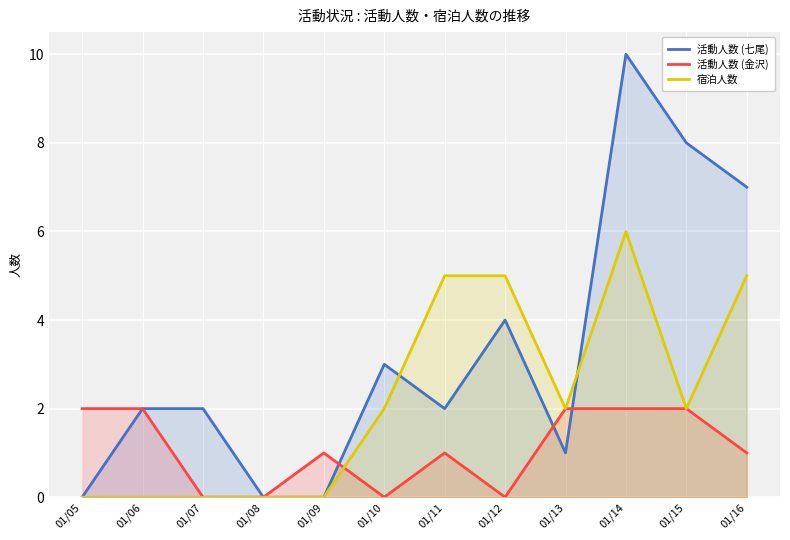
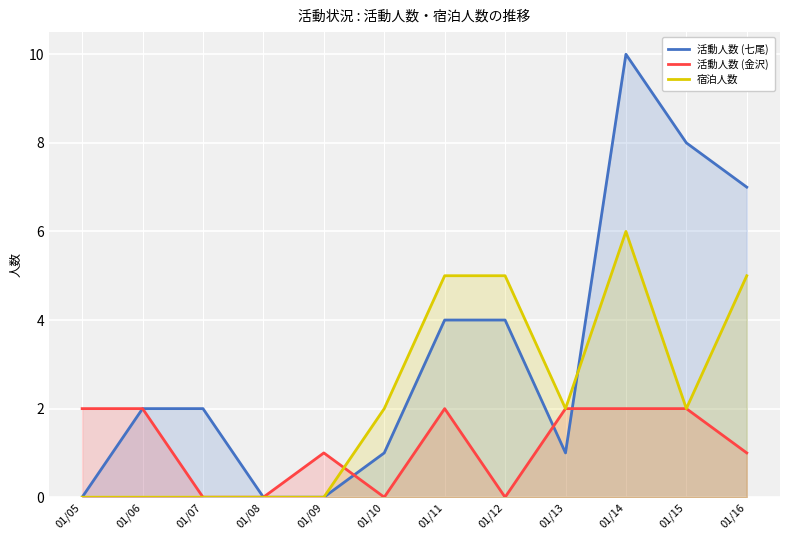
  {
    "活動人数 (七尾)": {
      "01/07": 2,
-     "01/10": 3,
-     "01/11": 2,
+     "01/10": 1,
+     "01/11": 4,
      "01/12": 4,
      "01/13": 1,
      "01/14": 10,
      "01/15": 8,
      "01/16": 7
    },
    "活動人数 (金沢)": {
      "01/05": 2,
      "01/09": 1,
      "01/10": 0,
-     "01/11": 1,
+     "01/11": 2,
      "01/12": 0,
      "01/14": 2,
      "01/16": 1
    },
    "宿泊人数": {
      "01/06": 0,
      "01/10": 2,
      "01/11": 5,
      "01/12": 5,
      "01/14": 6,
      "01/16": 5
    }
  }
